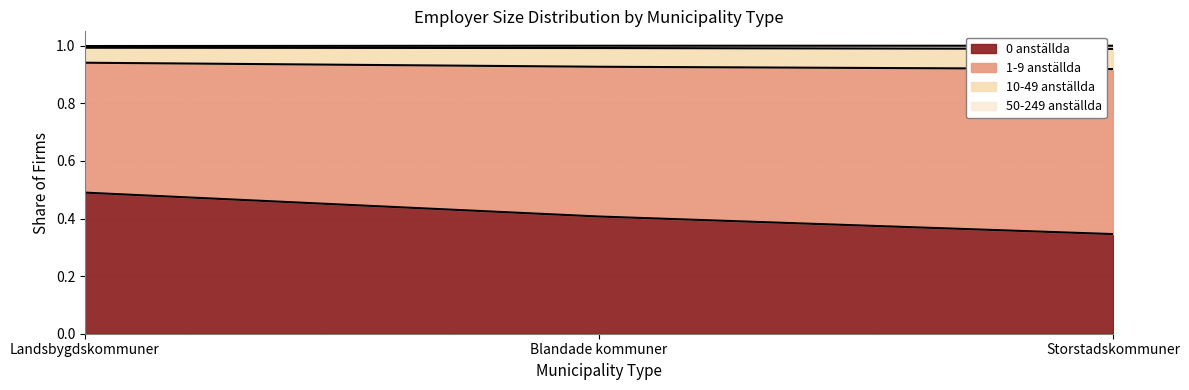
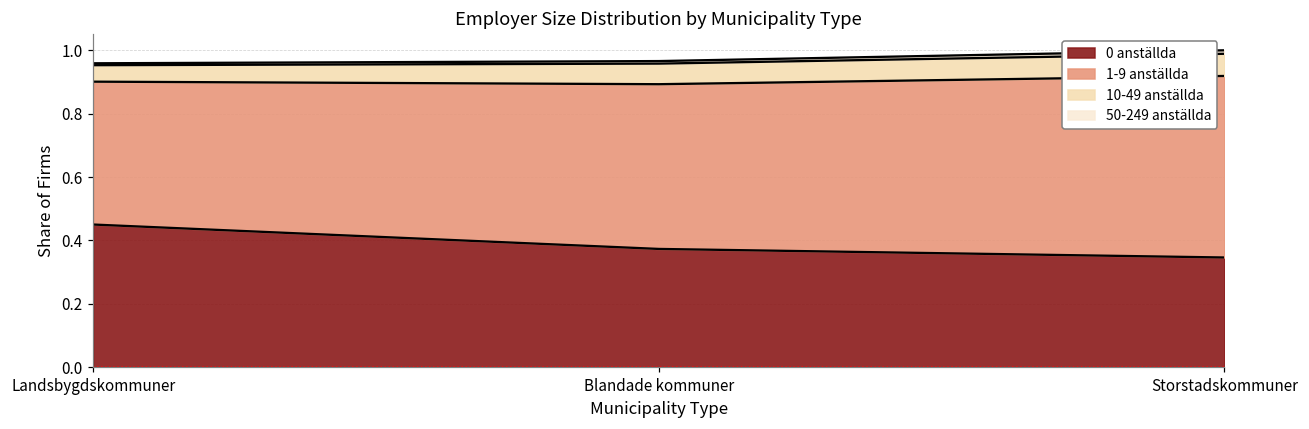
  {
    "0 anställda": {
-     "Landsbygdskommuner": 0.49,
-     "Blandade kommuner": 0.41,
+     "Landsbygdskommuner": 0.45,
+     "Blandade kommuner": 0.37,
      "Storstadskommuner": 0.35
    },
    "1-9 anställda": {
      "Landsbygdskommuner": 0.45,
      "Blandade kommuner": 0.52,
      "Storstadskommuner": 0.57
    }
  }
